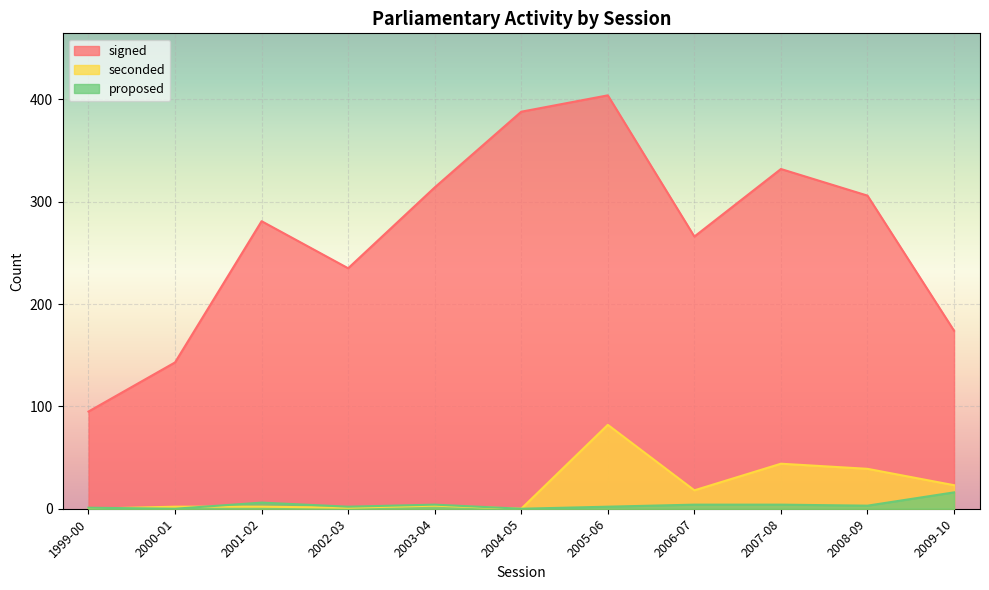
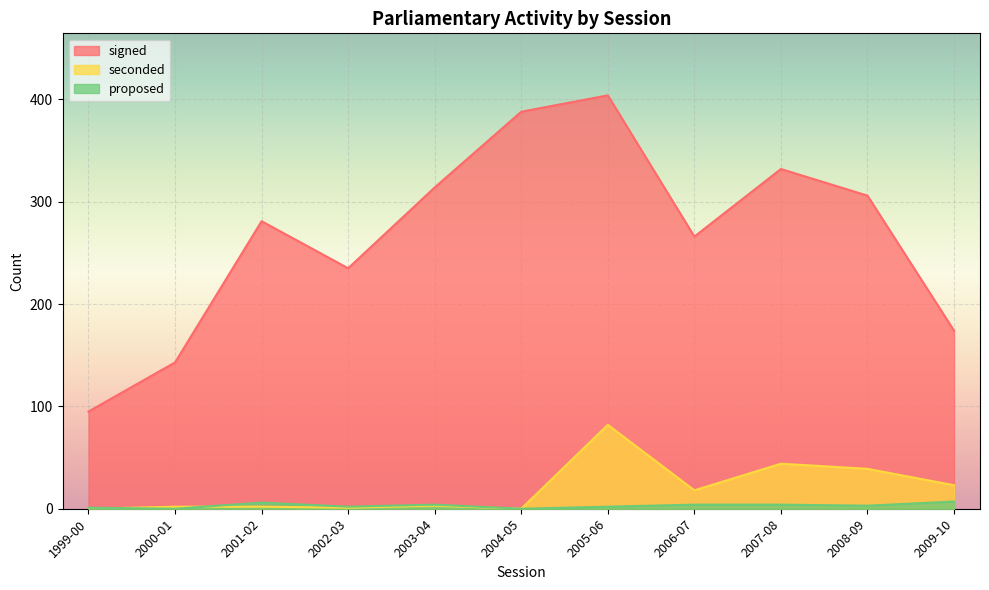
  {
    "signed": {
      "1999-00": 95,
      "2000-01": 143,
      "2001-02": 281,
      "2002-03": 235,
      "2003-04": 314,
      "2004-05": 388,
      "2005-06": 404,
      "2006-07": 266,
      "2007-08": 332,
      "2008-09": 306,
      "2009-10": 174
    },
    "seconded": {
      "2001-02": 2,
      "2005-06": 82,
      "2006-07": 18,
      "2007-08": 44,
      "2008-09": 39,
      "2009-10": 23
    },
    "proposed": {
      "2001-02": 6,
      "2005-06": 2,
      "2006-07": 4,
      "2007-08": 4,
      "2008-09": 3,
-     "2009-10": 16
+     "2009-10": 7
    }
  }
